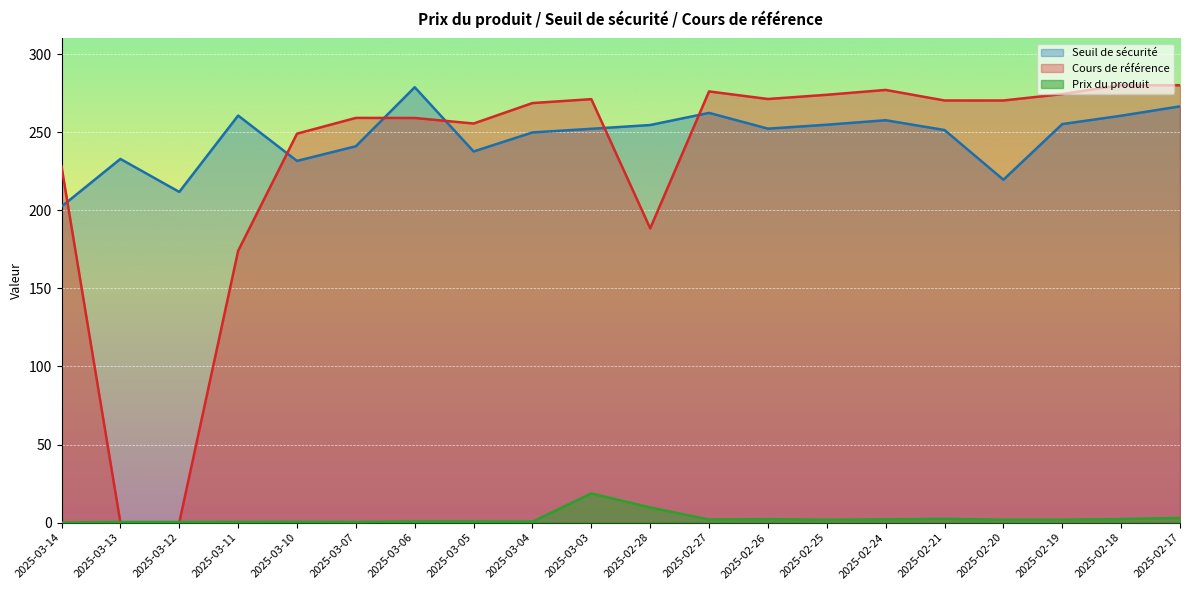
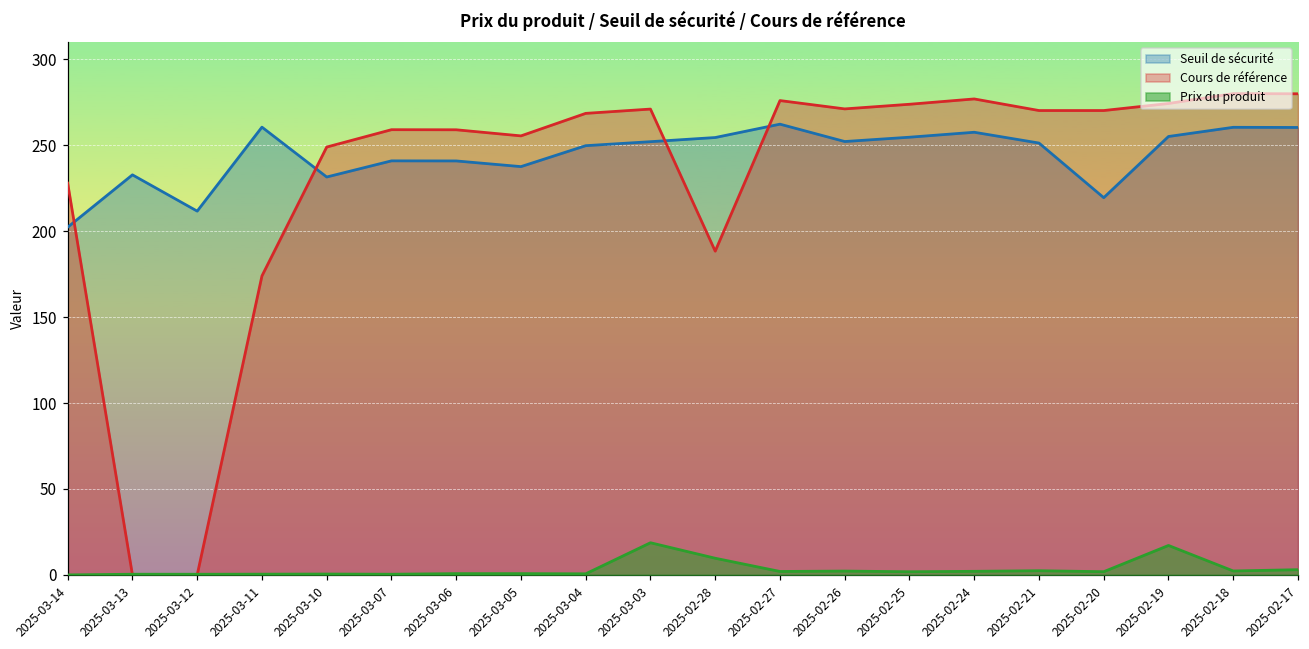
  {
    "Seuil de sécurité": {
      "2025-03-14": 202,
      "2025-03-13": 233,
      "2025-03-12": 212,
      "2025-03-11": 261,
      "2025-03-10": 232,
      "2025-03-07": 241,
-     "2025-03-06": 279,
+     "2025-03-06": 241,
      "2025-03-05": 238,
      "2025-03-04": 250,
      "2025-03-03": 252,
      "2025-02-28": 255,
      "2025-02-27": 262,
      "2025-02-26": 252,
      "2025-02-25": 255,
      "2025-02-24": 258,
      "2025-02-21": 251,
      "2025-02-20": 220,
      "2025-02-19": 255,
      "2025-02-18": 260,
-     "2025-02-17": 267
+     "2025-02-17": 260
    },
    "Cours de référence": {
      "2025-03-14": 228,
      "2025-03-11": 174,
      "2025-03-10": 249,
      "2025-03-07": 259,
      "2025-03-06": 259,
      "2025-03-05": 256,
      "2025-03-04": 269,
      "2025-03-03": 271,
      "2025-02-28": 188,
      "2025-02-27": 276,
      "2025-02-26": 271,
      "2025-02-25": 274,
      "2025-02-24": 277,
      "2025-02-21": 270,
      "2025-02-20": 270,
      "2025-02-19": 274,
      "2025-02-17": 280
    },
    "Prix du produit": {
      "2025-03-14": 0,
      "2025-03-11": 0,
      "2025-03-10": 1,
      "2025-03-07": 0,
      "2025-03-06": 1,
      "2025-03-05": 1,
      "2025-03-04": 1,
      "2025-03-03": 19,
      "2025-02-28": 10,
      "2025-02-27": 2,
      "2025-02-26": 2,
      "2025-02-25": 2,
      "2025-02-24": 2,
      "2025-02-21": 2,
      "2025-02-20": 2,
-     "2025-02-19": 2,
+     "2025-02-19": 17,
      "2025-02-18": 2,
      "2025-02-17": 3
    }
  }
